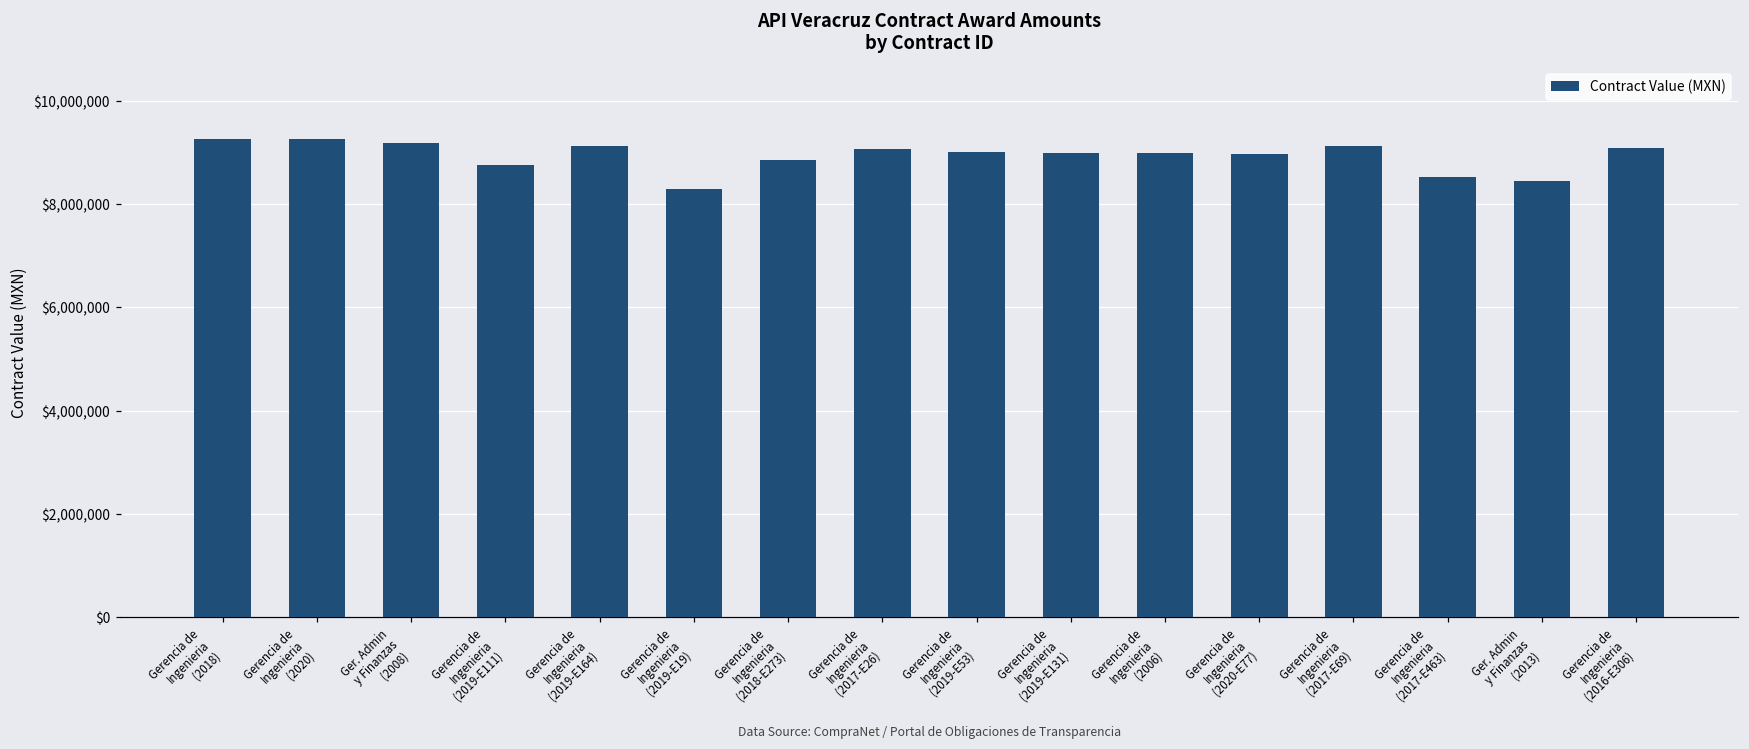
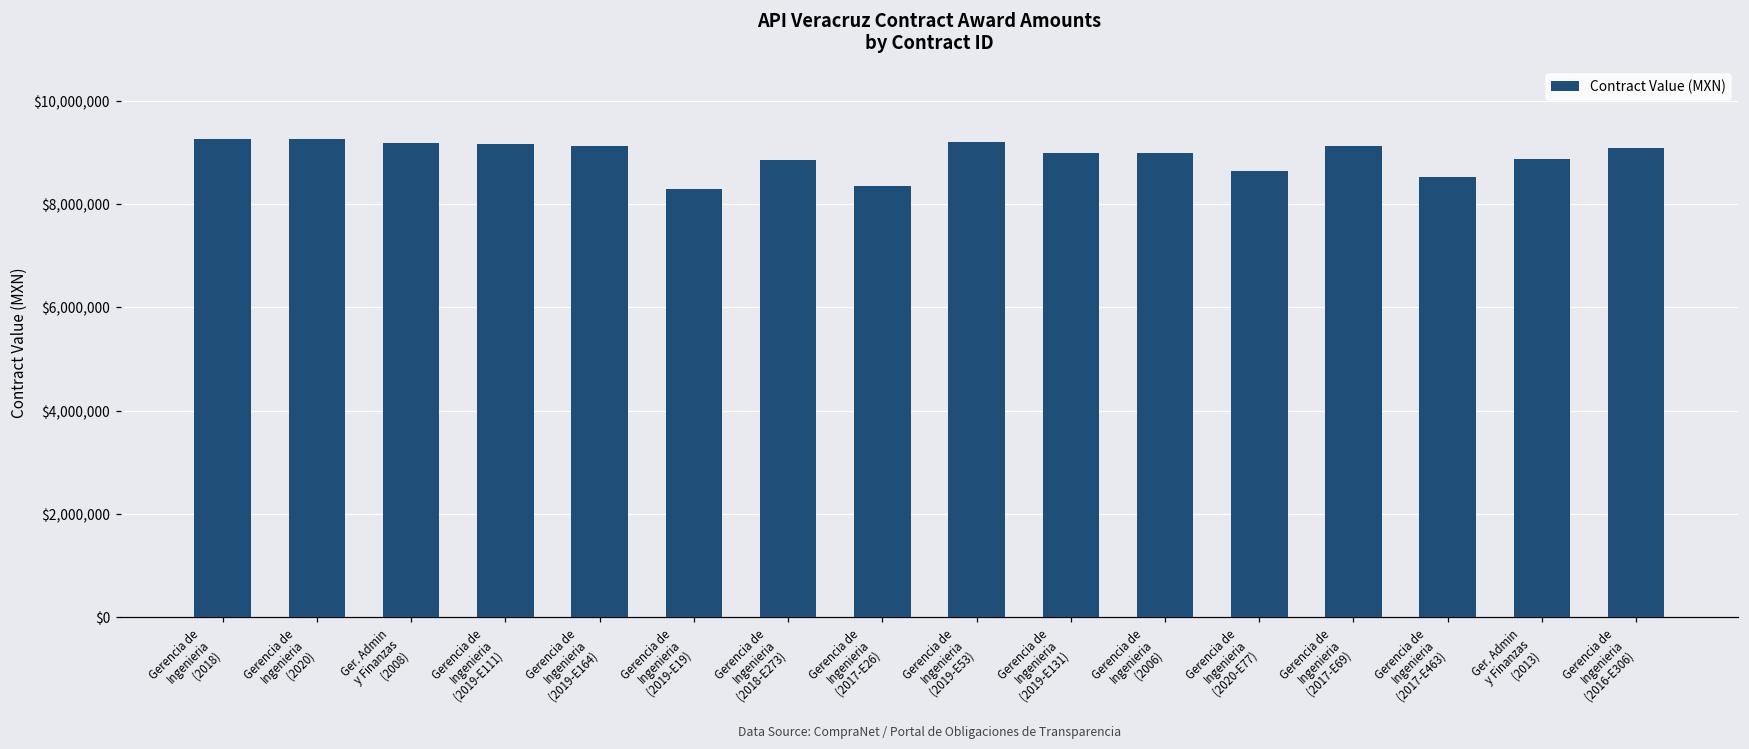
  {
    "Gerencia de Ingenieria (2018)": "$9,300,000",
    "Gerencia de Ingenieria (2020)": "$9,300,000",
    "Ger. Admin y Finanzas (2008)": "$9,200,000",
-   "Gerencia de Ingenieria (2019-E111)": "$8,800,000",
+   "Gerencia de Ingenieria (2019-E111)": "$9,200,000",
    "Gerencia de Ingenieria (2019-E164)": "$9,100,000",
    "Gerencia de Ingenieria (2019-E19)": "$8,300,000",
    "Gerencia de Ingenieria (2018-E273)": "$8,900,000",
-   "Gerencia de Ingenieria (2017-E26)": "$9,100,000",
-   "Gerencia de Ingenieria (2019-E53)": "$9,000,000",
+   "Gerencia de Ingenieria (2017-E26)": "$8,300,000",
+   "Gerencia de Ingenieria (2019-E53)": "$9,200,000",
    "Gerencia de Ingenieria (2019-E131)": "$9,000,000",
    "Gerencia de Ingenieria (2006)": "$9,000,000",
-   "Gerencia de Ingenieria (2020-E77)": "$9,000,000",
+   "Gerencia de Ingenieria (2020-E77)": "$8,700,000",
    "Gerencia de Ingenieria (2017-E69)": "$9,100,000",
    "Gerencia de Ingenieria (2017-E463)": "$8,500,000",
-   "Ger. Admin y Finanzas (2013)": "$8,400,000",
+   "Ger. Admin y Finanzas (2013)": "$8,900,000",
    "Gerencia de Ingenieria (2016-E306)": "$9,100,000"
  }
